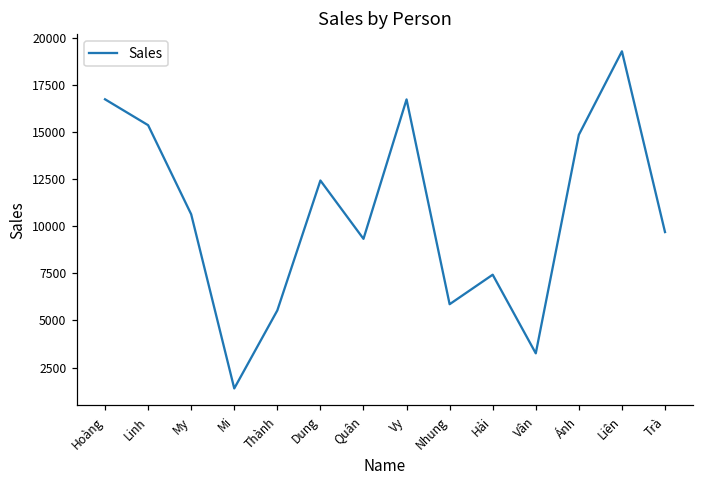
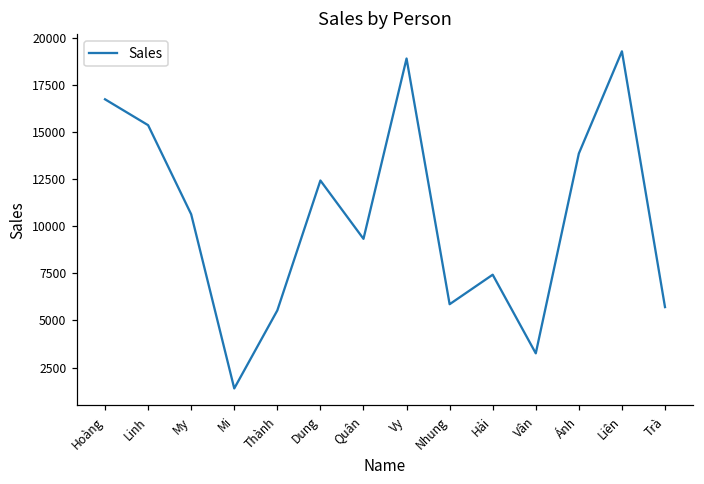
  {
    "Hoàng": 16800,
    "Linh": 15400,
    "My": 10600,
    "Mi": 1400,
    "Thành": 5500,
    "Dung": 12400,
    "Quân": 9300,
-   "Vy": 16700,
+   "Vy": 18900,
    "Nhung": 5900,
    "Hải": 7400,
    "Vân": 3300,
-   "Ánh": 14900,
+   "Ánh": 13900,
    "Liên": 19300,
-   "Trà": 9700
+   "Trà": 5700
  }
